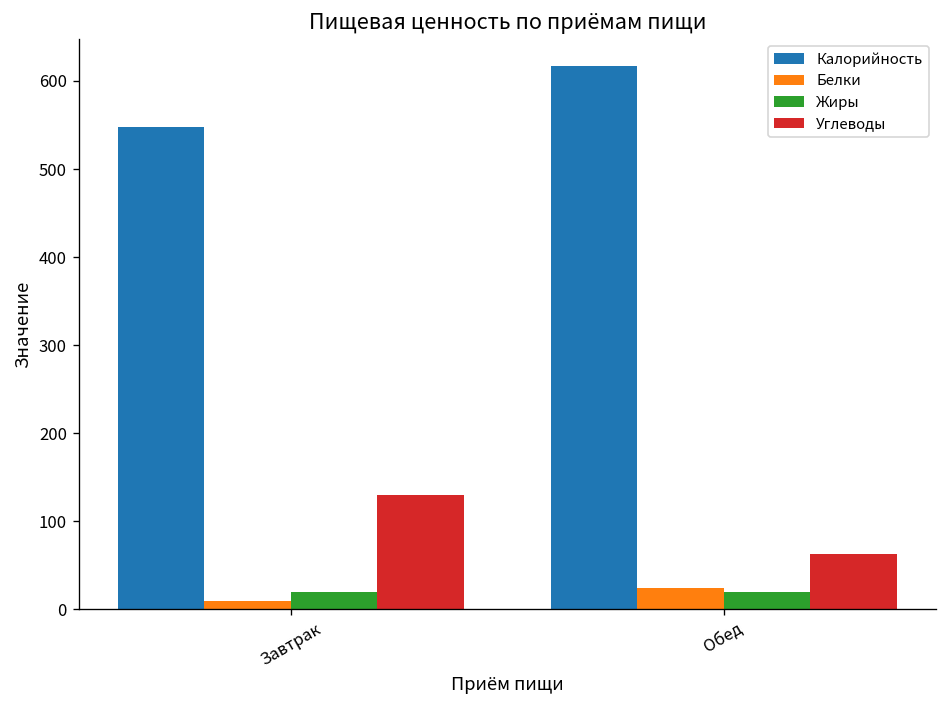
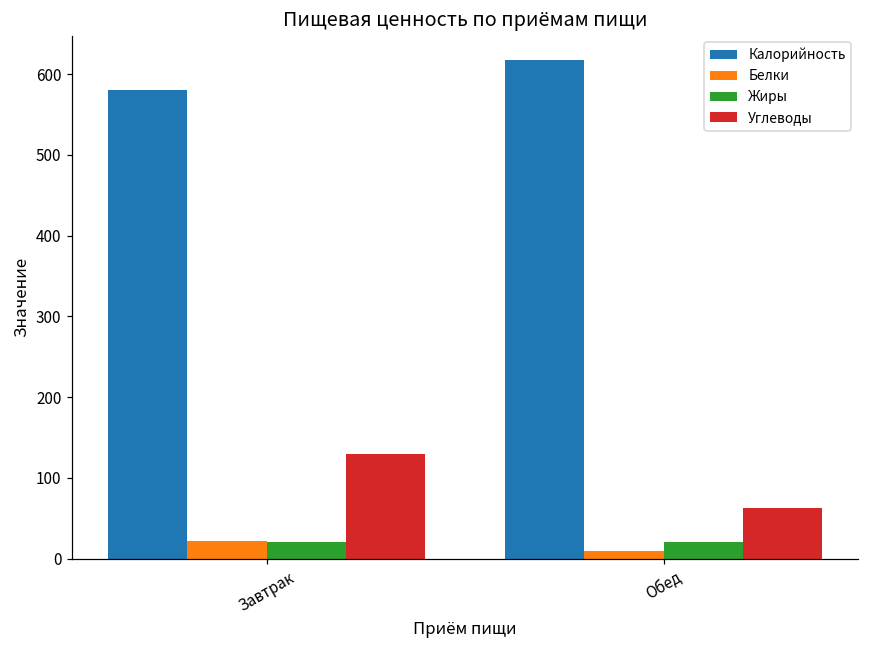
  {
    "Калорийность": {
-     "Завтрак": 550,
+     "Завтрак": 580,
      "Обед": 620
    },
    "Белки": {
-     "Завтрак": 10,
-     "Обед": 20
+     "Завтрак": 20,
+     "Обед": 10
    },
    "Жиры": {
      "Завтрак": 20,
      "Обед": 20
    },
    "Углеводы": {
      "Завтрак": 130,
      "Обед": 60
    }
  }
